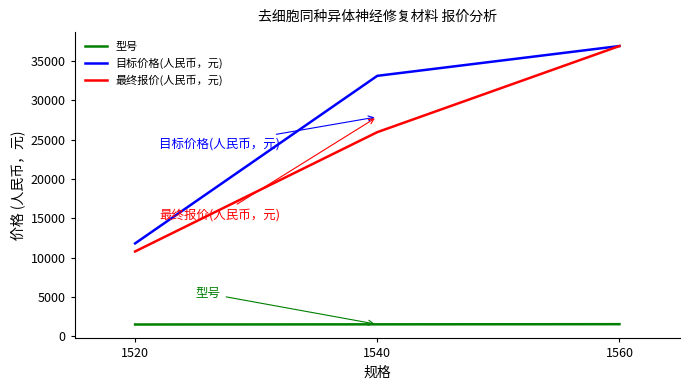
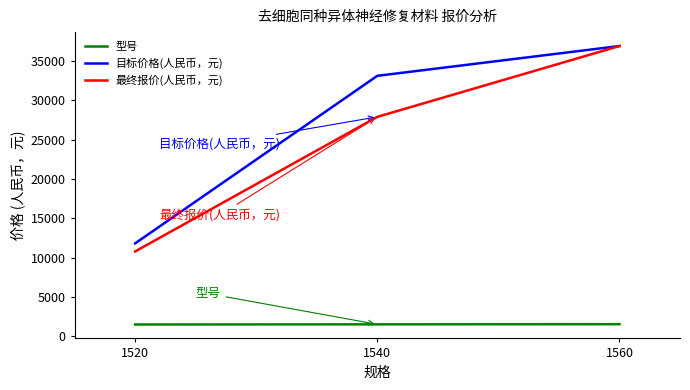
  {
    "型号": {
      "1520": 2000,
      "1540": 2000,
      "1560": 2000
    },
    "目标价格(人民币，元)": {
      "1520": 12000,
      "1540": 33000
    },
    "最终报价(人民币，元)": {
      "1520": 11000,
-     "1540": 26000
+     "1540": 28000
    }
  }
